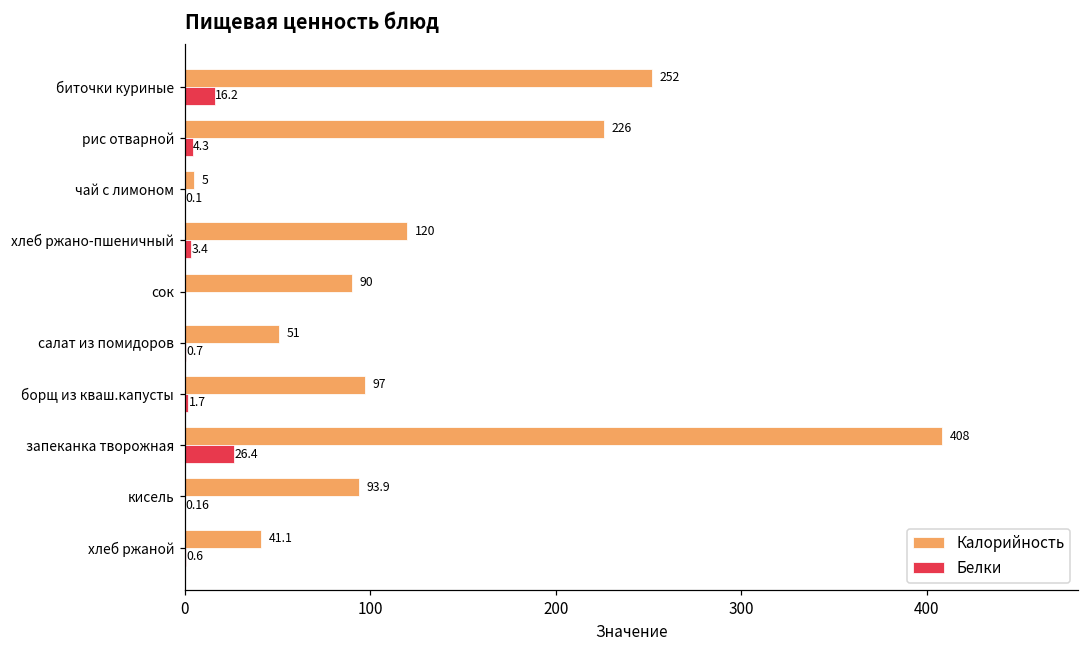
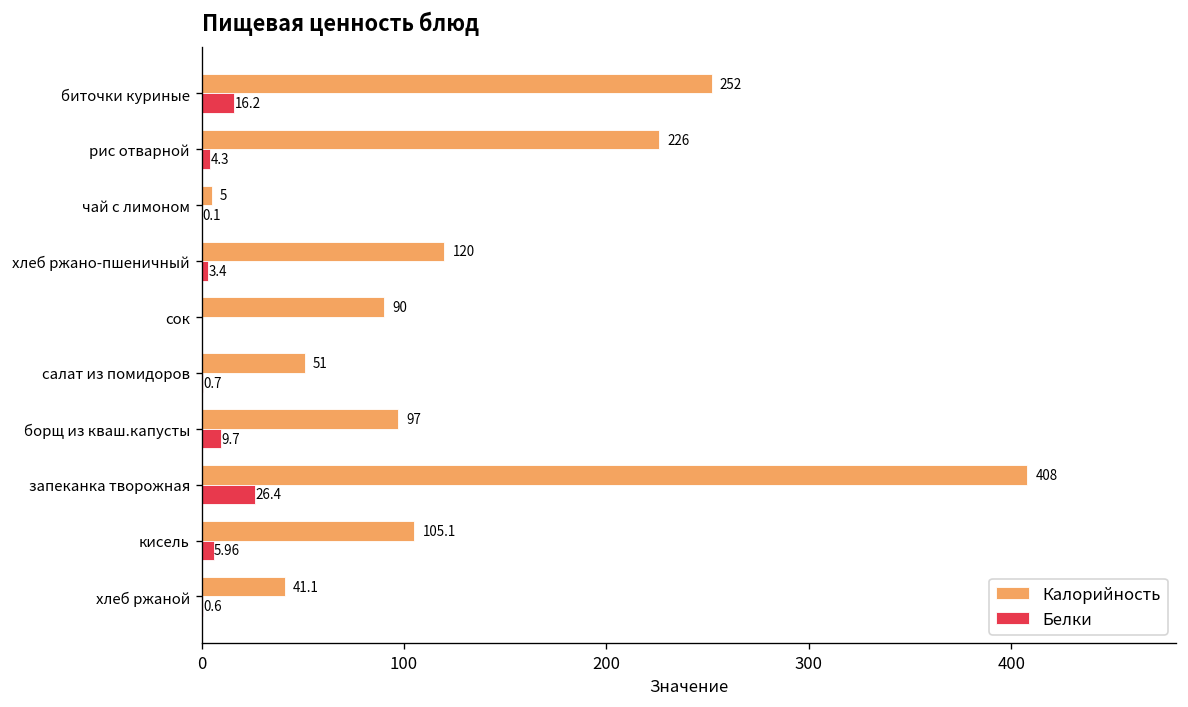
  {
    "Калорийность": {
      "биточки куриные": 252,
      "рис отварной": 226,
      "чай с лимоном": 5,
      "хлеб ржано-пшеничный": 120,
      "сок": 90,
      "салат из помидоров": 51,
      "борщ из кваш.капусты": 97,
      "запеканка творожная": 408,
-     "кисель": 93.9,
+     "кисель": 105.1,
      "хлеб ржаной": 41.1
    },
    "Белки": {
      "биточки куриные": 16.2,
      "рис отварной": 4.3,
      "чай с лимоном": 0.1,
      "хлеб ржано-пшеничный": 3.4,
      "салат из помидоров": 0.7,
-     "борщ из кваш.капусты": 1.7,
+     "борщ из кваш.капусты": 9.7,
      "запеканка творожная": 26.4,
-     "кисель": 0.16,
+     "кисель": 5.96,
      "хлеб ржаной": 0.6
    }
  }
